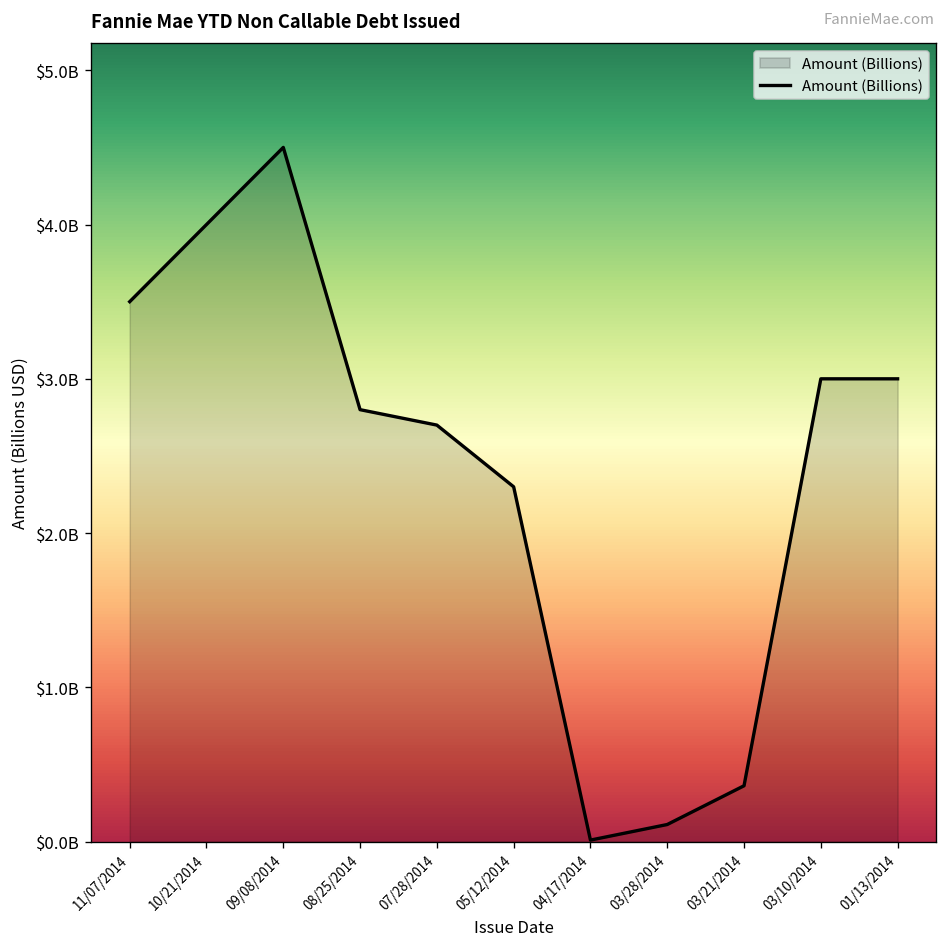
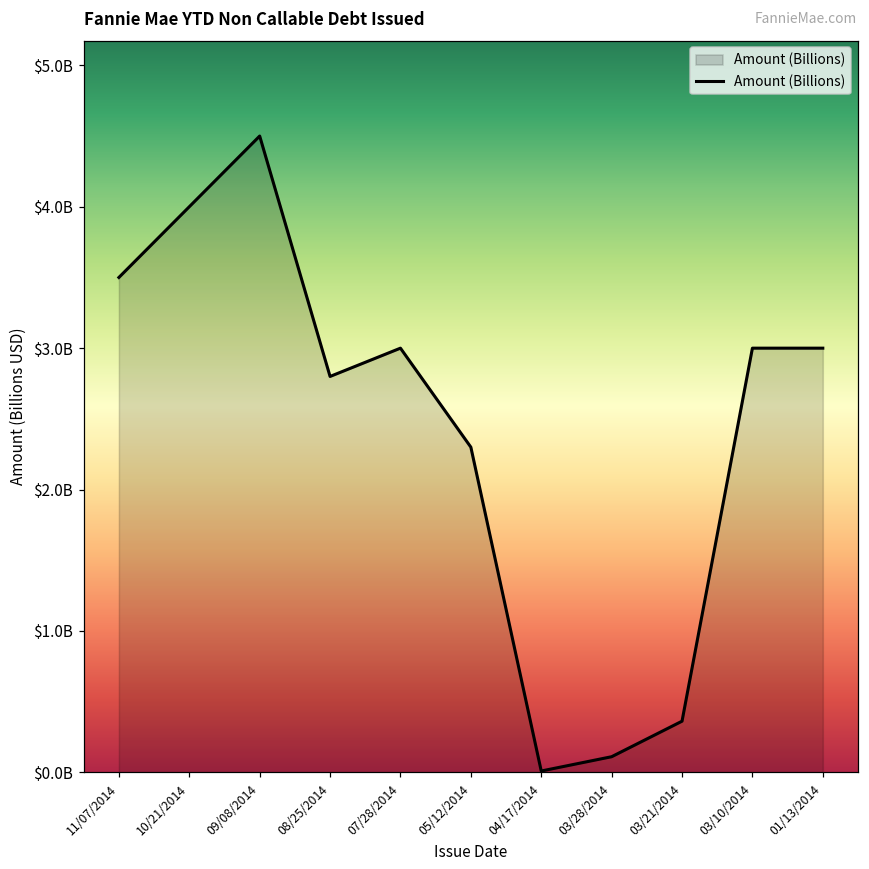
  {
    "11/07/2014": "$3500000000",
    "10/21/2014": "$4000000000",
    "09/08/2014": "$4500000000",
    "08/25/2014": "$2800000000",
-   "07/28/2014": "$2700000000",
+   "07/28/2014": "$3000000000",
    "05/12/2014": "$2300000000",
    "04/17/2014": "$10000000",
    "03/28/2014": "$110000000",
    "03/21/2014": "$360000000",
    "03/10/2014": "$3000000000",
    "01/13/2014": "$3000000000"
  }
